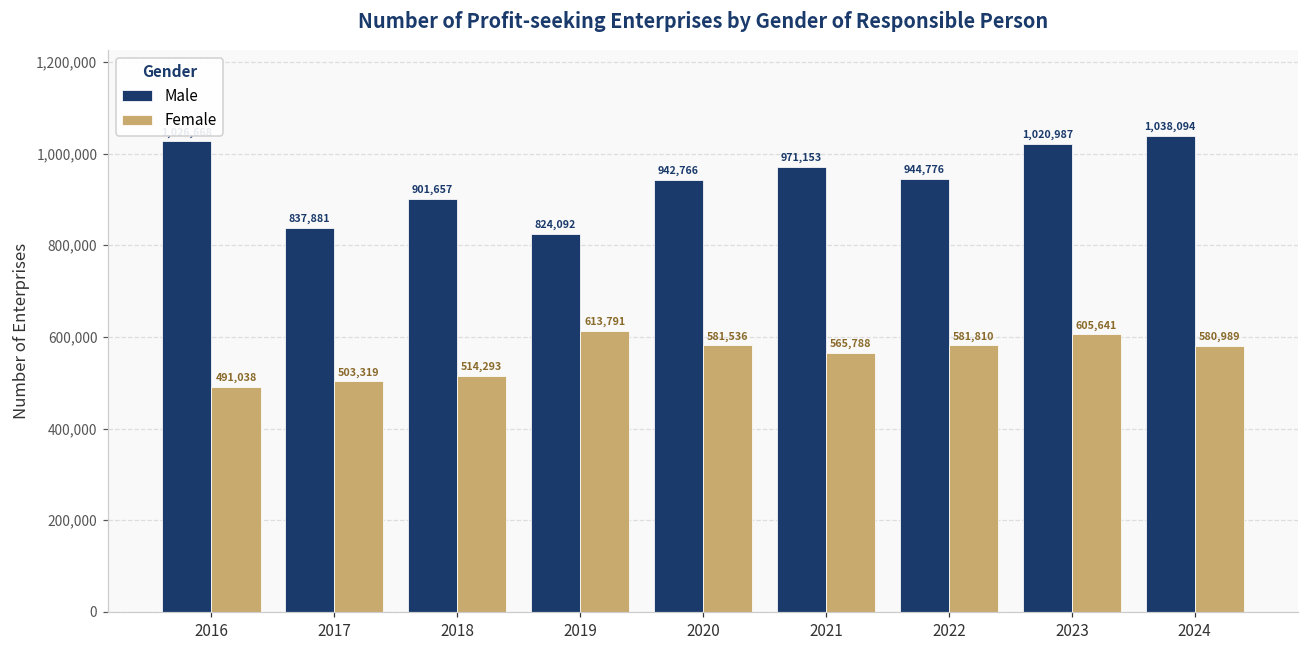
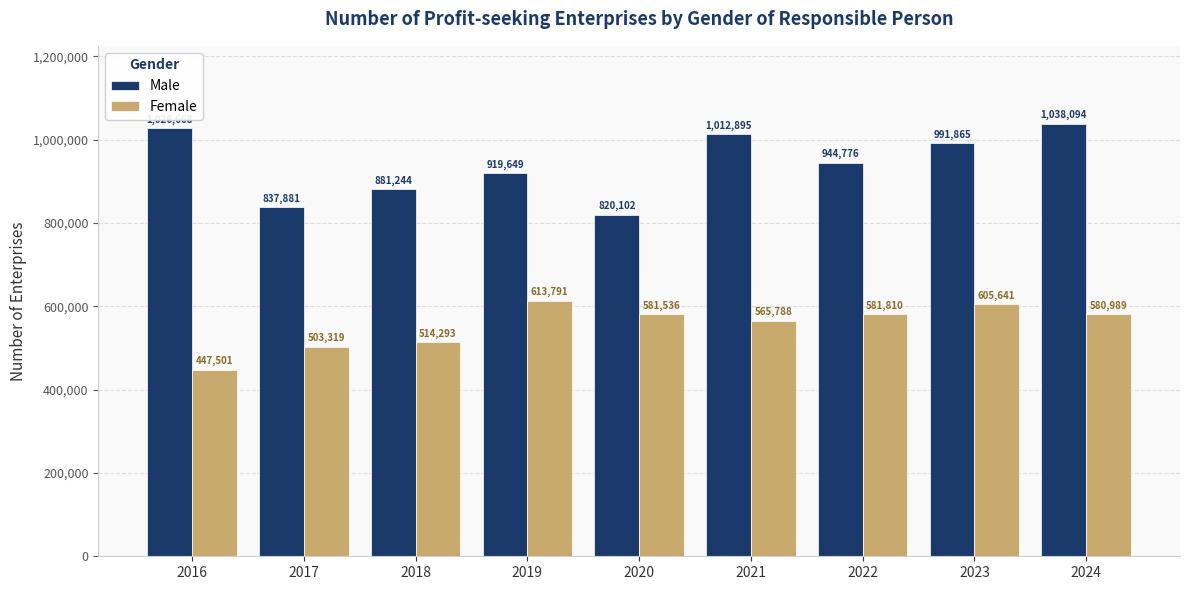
  {
    "Male": {
      "2017": "837,881",
-     "2018": "901,657",
-     "2019": "824,092",
-     "2020": "942,766",
-     "2021": "971,153",
+     "2018": "881,244",
+     "2019": "919,649",
+     "2020": "820,102",
+     "2021": "1,012,895",
      "2022": "944,776",
-     "2023": "1,020,987",
+     "2023": "991,865",
      "2024": "1,038,094"
    },
    "Female": {
-     "2016": "491,038",
+     "2016": "447,501",
      "2017": "503,319",
      "2018": "514,293",
      "2019": "613,791",
      "2020": "581,536",
      "2021": "565,788",
      "2022": "581,810",
      "2023": "605,641",
      "2024": "580,989"
    }
  }
